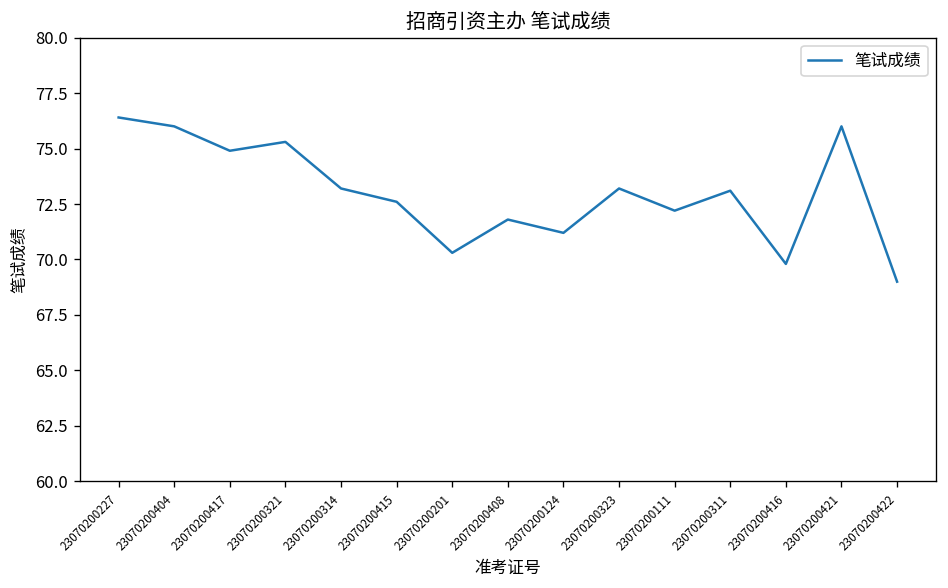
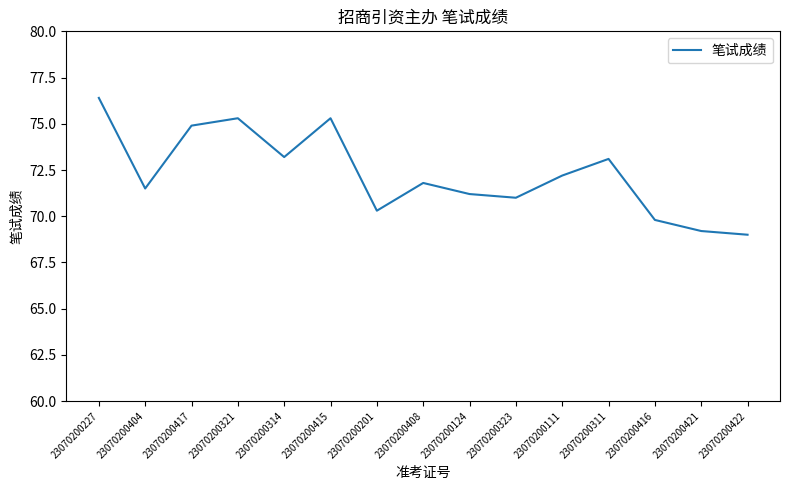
  {
    "23070200227": 76.4,
-   "23070200404": 76.0,
+   "23070200404": 71.5,
    "23070200417": 74.9,
    "23070200321": 75.3,
    "23070200314": 73.2,
-   "23070200415": 72.6,
+   "23070200415": 75.3,
    "23070200201": 70.3,
    "23070200408": 71.8,
    "23070200124": 71.2,
-   "23070200323": 73.2,
+   "23070200323": 71.0,
    "23070200111": 72.2,
    "23070200311": 73.1,
    "23070200416": 69.8,
-   "23070200421": 76.0,
+   "23070200421": 69.2,
    "23070200422": 69.0
  }
